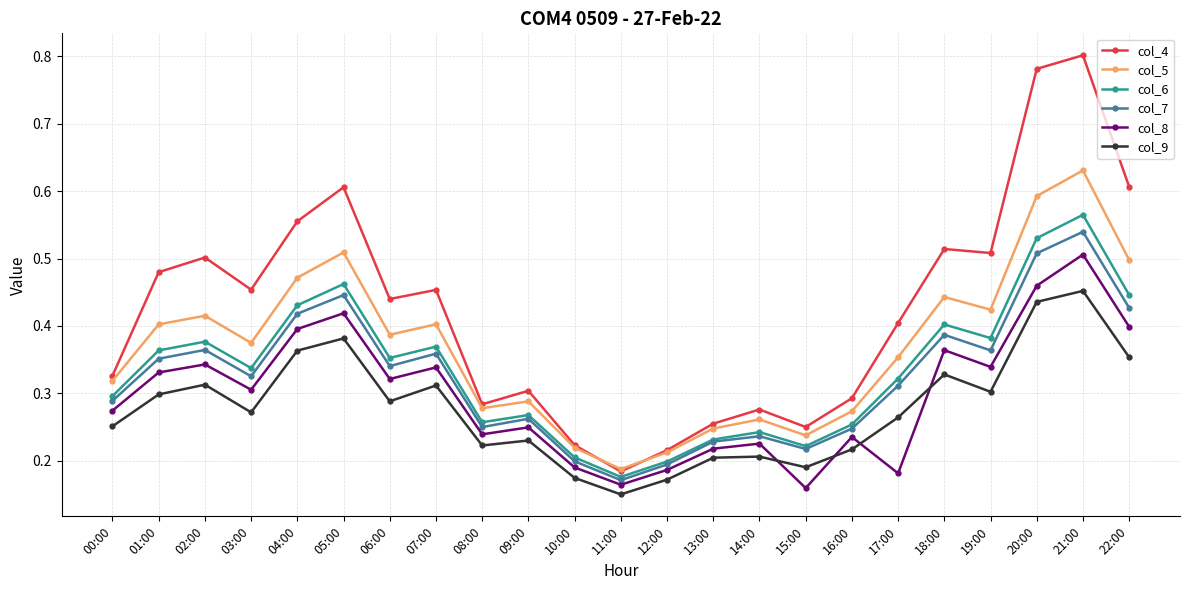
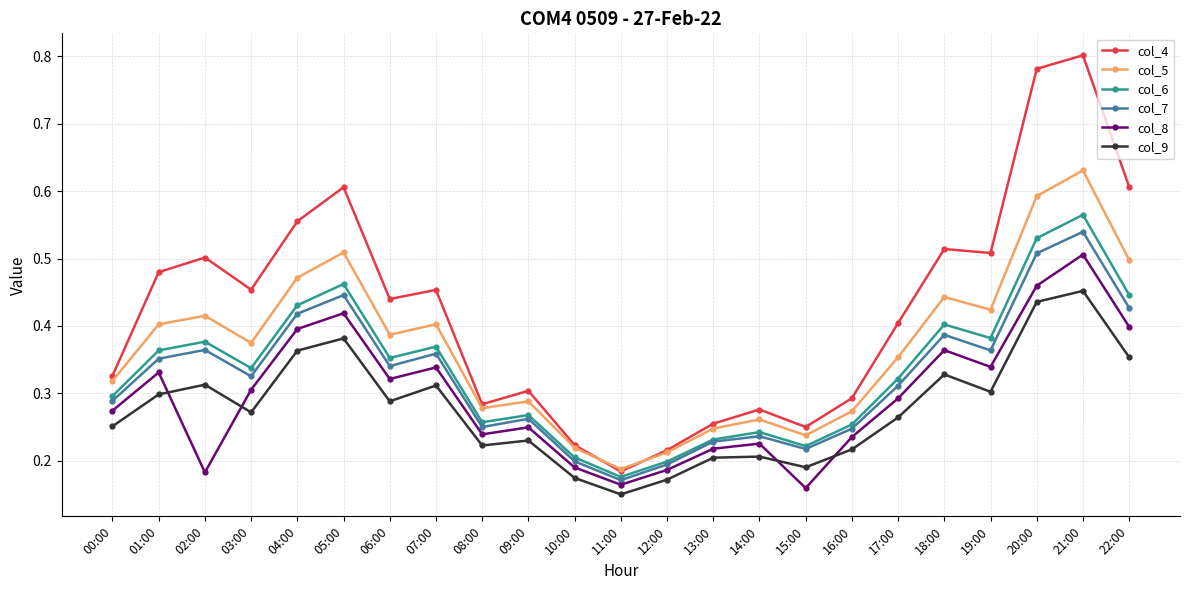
  {
    "col_4": {
      "00:00": 0.33,
      "01:00": 0.48,
      "02:00": 0.50,
      "03:00": 0.45,
      "04:00": 0.56,
      "05:00": 0.61,
      "06:00": 0.44,
      "07:00": 0.45,
      "08:00": 0.28,
      "09:00": 0.30,
      "10:00": 0.22,
      "13:00": 0.26,
      "14:00": 0.28,
      "15:00": 0.25,
      "16:00": 0.29,
      "17:00": 0.40,
      "18:00": 0.51,
      "19:00": 0.51,
      "20:00": 0.78,
      "21:00": 0.80,
      "22:00": 0.61
    },
    "col_5": {
      "00:00": 0.32,
      "01:00": 0.40,
      "02:00": 0.42,
      "03:00": 0.37,
      "04:00": 0.47,
      "05:00": 0.51,
      "06:00": 0.39,
      "07:00": 0.40,
      "08:00": 0.28,
      "09:00": 0.29,
      "10:00": 0.22,
      "13:00": 0.25,
      "14:00": 0.26,
      "15:00": 0.24,
      "16:00": 0.27,
      "17:00": 0.35,
      "18:00": 0.44,
      "19:00": 0.42,
      "20:00": 0.59,
      "21:00": 0.63,
      "22:00": 0.50
    },
    "col_8": {
      "00:00": 0.27,
      "01:00": 0.33,
-     "02:00": 0.34,
+     "02:00": 0.18,
      "03:00": 0.31,
      "04:00": 0.40,
      "05:00": 0.42,
      "06:00": 0.32,
      "07:00": 0.34,
      "08:00": 0.24,
      "09:00": 0.25,
      "10:00": 0.19,
      "11:00": 0.16,
      "12:00": 0.19,
      "13:00": 0.22,
      "14:00": 0.23,
      "15:00": 0.16,
      "16:00": 0.24,
-     "17:00": 0.18,
+     "17:00": 0.29,
      "18:00": 0.36,
      "19:00": 0.34,
      "20:00": 0.46,
      "21:00": 0.51,
      "22:00": 0.40
    },
    "col_9": {
      "00:00": 0.25,
      "01:00": 0.30,
      "02:00": 0.31,
      "03:00": 0.27,
      "04:00": 0.36,
      "05:00": 0.38,
      "06:00": 0.29,
      "07:00": 0.31,
      "08:00": 0.22,
      "09:00": 0.23,
      "10:00": 0.17,
      "11:00": 0.15,
      "12:00": 0.17,
      "13:00": 0.20,
      "14:00": 0.21,
      "15:00": 0.19,
      "16:00": 0.22,
      "17:00": 0.26,
      "18:00": 0.33,
      "19:00": 0.30,
      "20:00": 0.44,
      "21:00": 0.45,
      "22:00": 0.35
    }
  }
